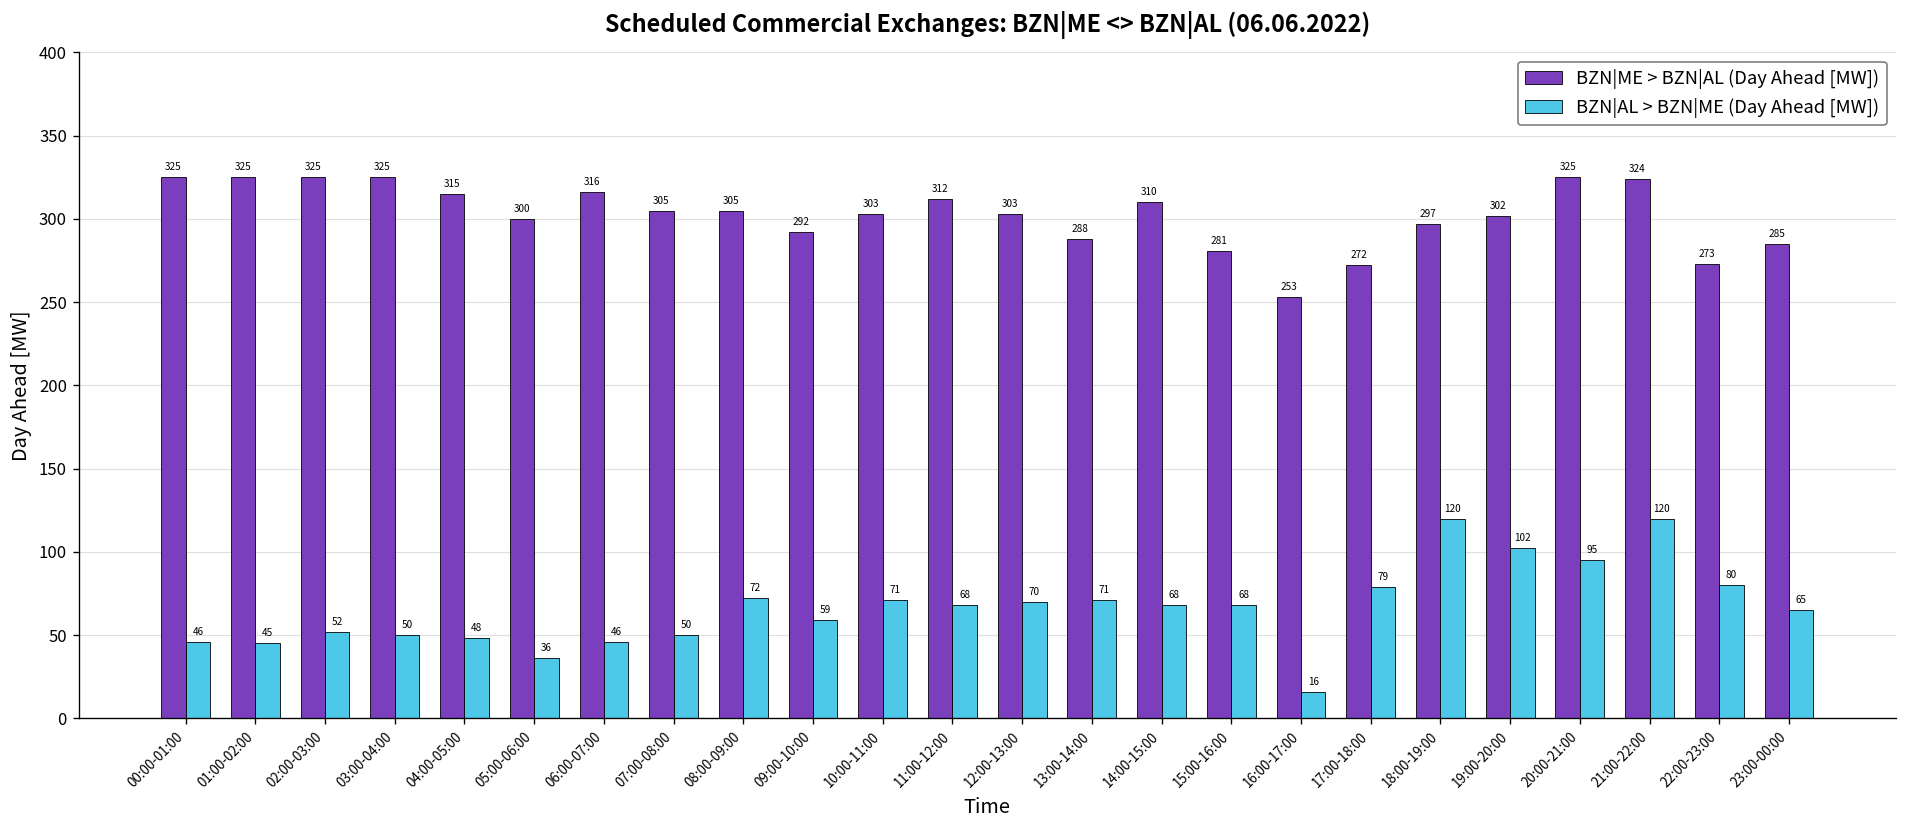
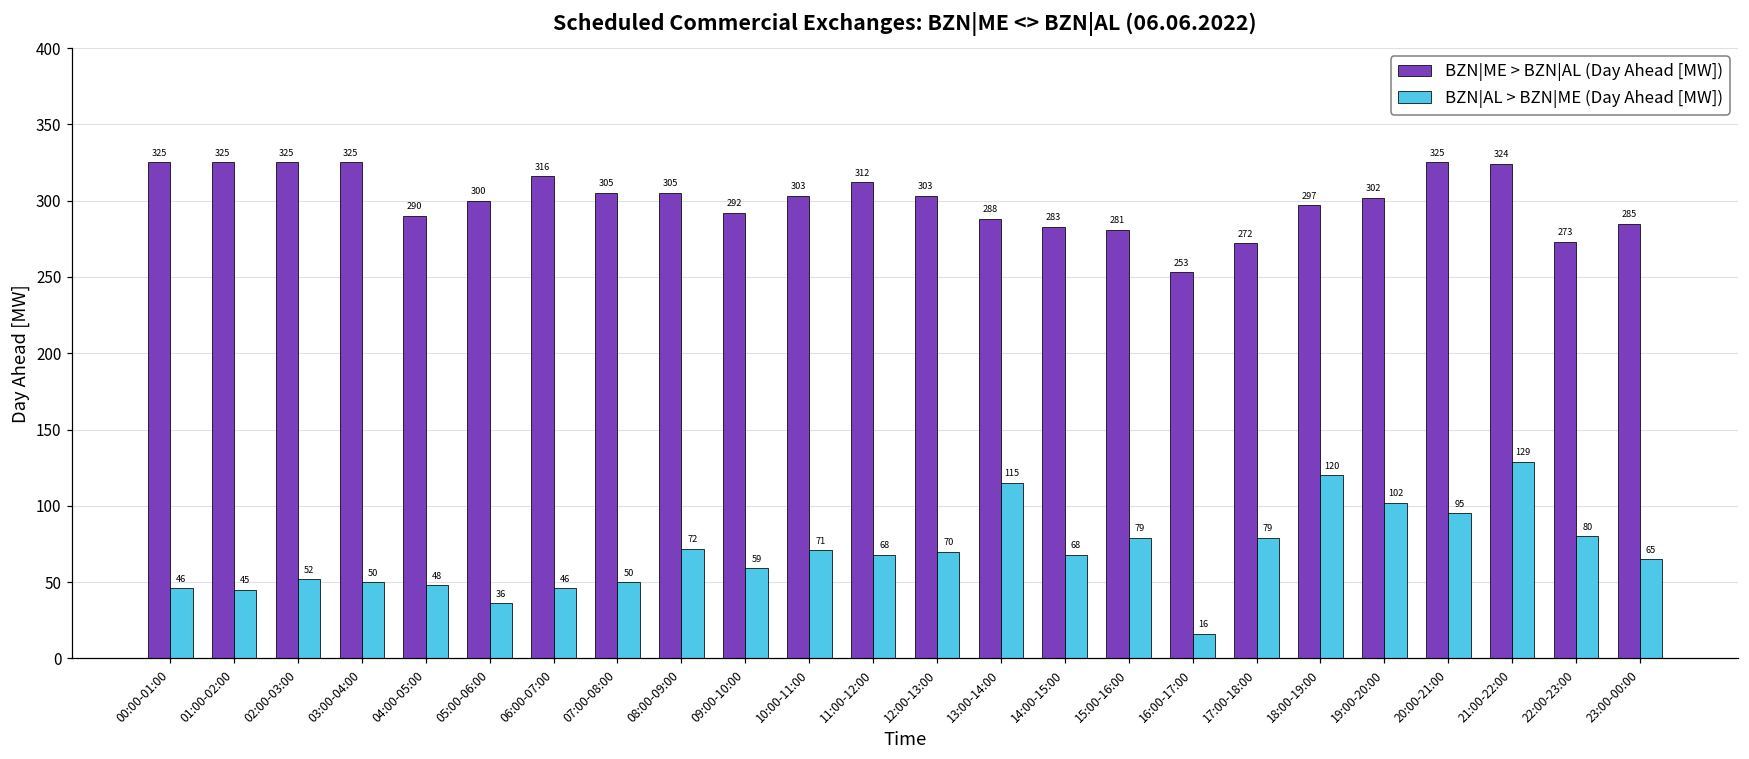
  {
    "BZN|ME > BZN|AL (Day Ahead [MW])": {
      "00:00-01:00": 325,
      "01:00-02:00": 325,
      "02:00-03:00": 325,
      "03:00-04:00": 325,
-     "04:00-05:00": 315,
+     "04:00-05:00": 290,
      "05:00-06:00": 300,
      "06:00-07:00": 316,
      "07:00-08:00": 305,
      "08:00-09:00": 305,
      "09:00-10:00": 292,
      "10:00-11:00": 303,
      "11:00-12:00": 312,
      "12:00-13:00": 303,
      "13:00-14:00": 288,
-     "14:00-15:00": 310,
+     "14:00-15:00": 283,
      "15:00-16:00": 281,
      "16:00-17:00": 253,
      "17:00-18:00": 272,
      "18:00-19:00": 297,
      "19:00-20:00": 302,
      "20:00-21:00": 325,
      "21:00-22:00": 324,
      "22:00-23:00": 273,
      "23:00-00:00": 285
    },
    "BZN|AL > BZN|ME (Day Ahead [MW])": {
      "00:00-01:00": 46,
      "01:00-02:00": 45,
      "02:00-03:00": 52,
      "03:00-04:00": 50,
      "04:00-05:00": 48,
      "05:00-06:00": 36,
      "06:00-07:00": 46,
      "07:00-08:00": 50,
      "08:00-09:00": 72,
      "09:00-10:00": 59,
      "10:00-11:00": 71,
      "11:00-12:00": 68,
      "12:00-13:00": 70,
-     "13:00-14:00": 71,
+     "13:00-14:00": 115,
      "14:00-15:00": 68,
-     "15:00-16:00": 68,
+     "15:00-16:00": 79,
      "16:00-17:00": 16,
      "17:00-18:00": 79,
      "18:00-19:00": 120,
      "19:00-20:00": 102,
      "20:00-21:00": 95,
-     "21:00-22:00": 120,
+     "21:00-22:00": 129,
      "22:00-23:00": 80,
      "23:00-00:00": 65
    }
  }
